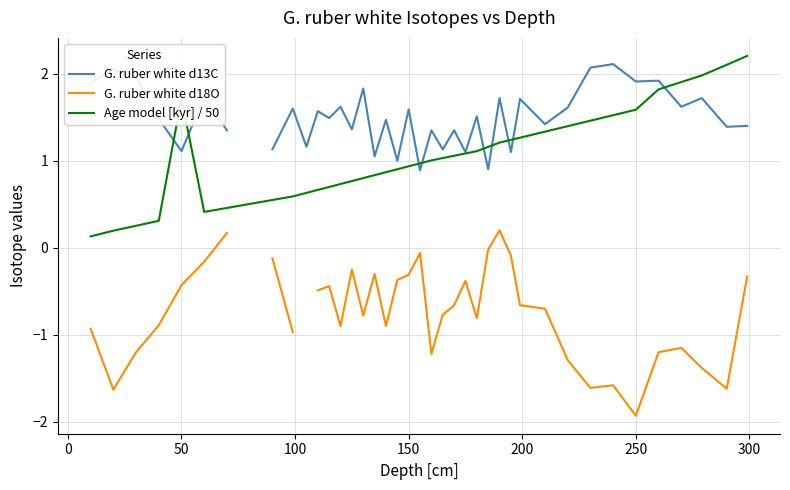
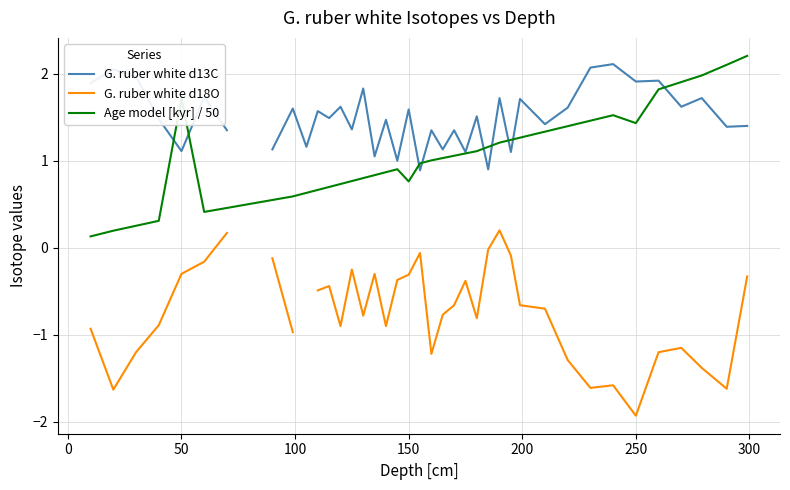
  {
    "G. ruber white d13C": {
      "50": 1.1,
      "150": 1.6,
      "250": 1.9
    },
    "G. ruber white d18O": {
-     "50": -0.4,
+     "50": -0.3,
      "150": -0.3,
      "250": -1.9
    },
    "Age model [kyr] / 50": {
-     "150": 0.9,
-     "250": 1.6
+     "150": 0.8,
+     "250": 1.4
    }
  }
